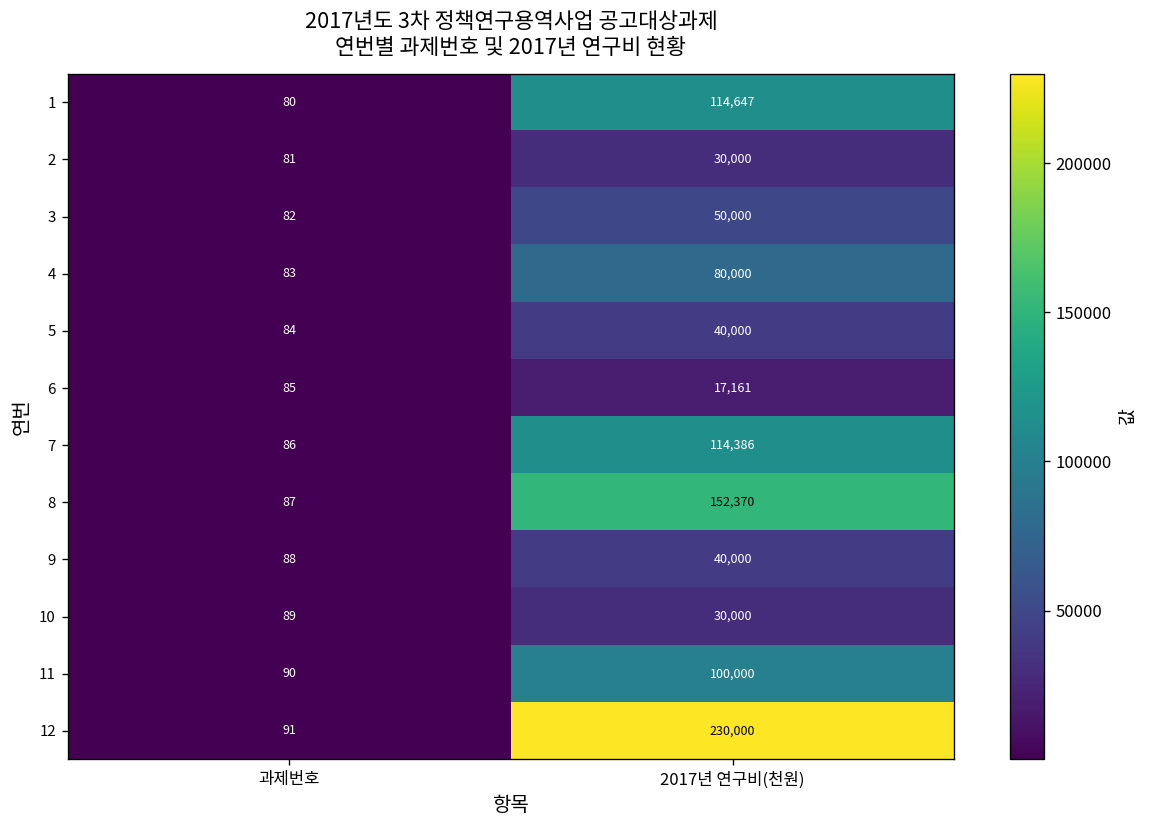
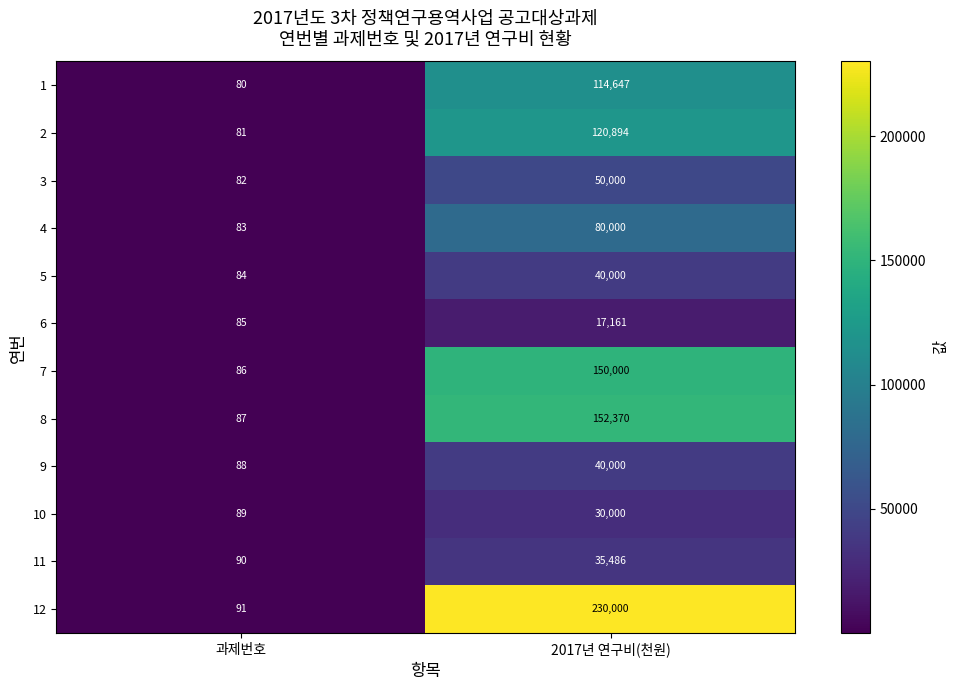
  {
    "1": {
      "과제번호": "80",
      "2017년 연구비(천원)": "114,647"
    },
    "2": {
      "과제번호": "81",
-     "2017년 연구비(천원)": "30,000"
+     "2017년 연구비(천원)": "120,894"
    },
    "3": {
      "과제번호": "82",
      "2017년 연구비(천원)": "50,000"
    },
    "4": {
      "과제번호": "83",
      "2017년 연구비(천원)": "80,000"
    },
    "5": {
      "과제번호": "84",
      "2017년 연구비(천원)": "40,000"
    },
    "6": {
      "과제번호": "85",
      "2017년 연구비(천원)": "17,161"
    },
    "7": {
      "과제번호": "86",
-     "2017년 연구비(천원)": "114,386"
+     "2017년 연구비(천원)": "150,000"
    },
    "8": {
      "과제번호": "87",
      "2017년 연구비(천원)": "152,370"
    },
    "9": {
      "과제번호": "88",
      "2017년 연구비(천원)": "40,000"
    },
    "10": {
      "과제번호": "89",
      "2017년 연구비(천원)": "30,000"
    },
    "11": {
      "과제번호": "90",
-     "2017년 연구비(천원)": "100,000"
+     "2017년 연구비(천원)": "35,486"
    },
    "12": {
      "과제번호": "91",
      "2017년 연구비(천원)": "230,000"
    }
  }
